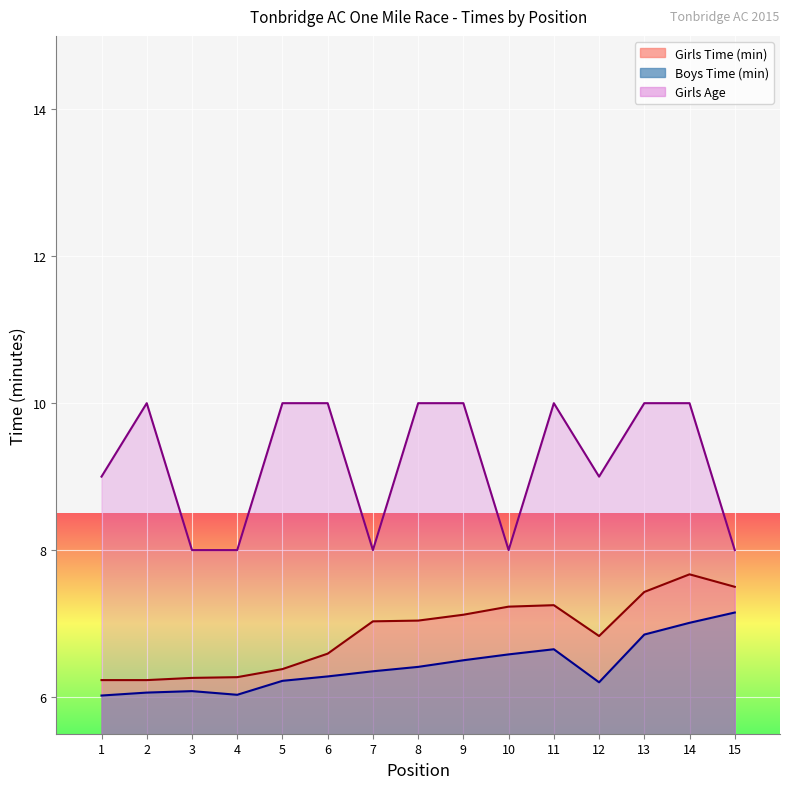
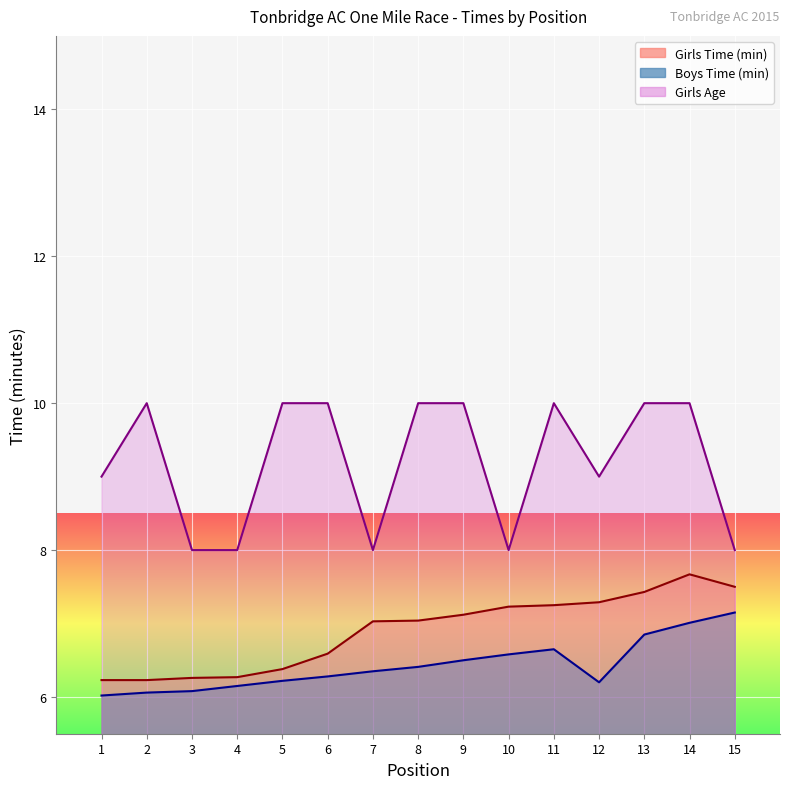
  {
    "Girls Time (min)": {
      "1": 6.2,
      "2": 6.2,
      "3": 6.3,
      "4": 6.3,
      "5": 6.4,
      "6": 6.6,
      "7": 7.0,
      "8": 7.0,
      "9": 7.1,
      "10": 7.2,
      "11": 7.3,
-     "12": 6.8,
+     "12": 7.3,
      "13": 7.4,
      "14": 7.7,
      "15": 7.5
    },
    "Boys Time (min)": {
      "1": 6.0,
      "2": 6.1,
      "3": 6.1,
-     "4": 6.0,
+     "4": 6.2,
      "5": 6.2,
      "6": 6.3,
      "7": 6.4,
      "8": 6.4,
      "9": 6.5,
      "10": 6.6,
      "11": 6.7,
      "12": 6.2,
      "13": 6.9,
      "14": 7.0,
      "15": 7.2
    },
    "Girls Age": {
      "1": 9.0,
      "2": 10.0,
      "3": 8.0,
      "4": 8.0,
      "5": 10.0,
      "6": 10.0,
      "7": 8.0,
      "8": 10.0,
      "9": 10.0,
      "10": 8.0,
      "11": 10.0,
      "12": 9.0,
      "13": 10.0,
      "14": 10.0,
      "15": 8.0
    }
  }
